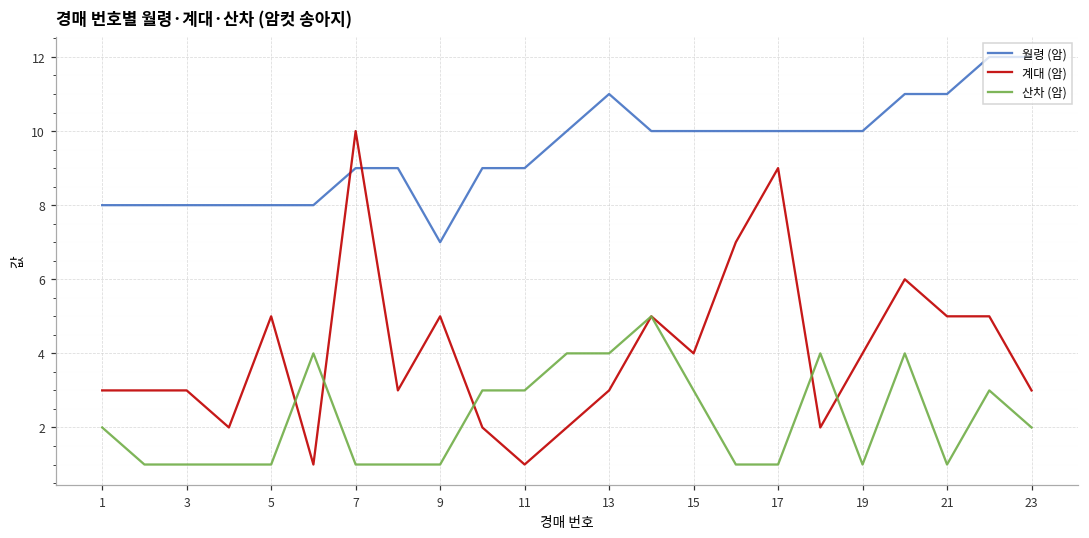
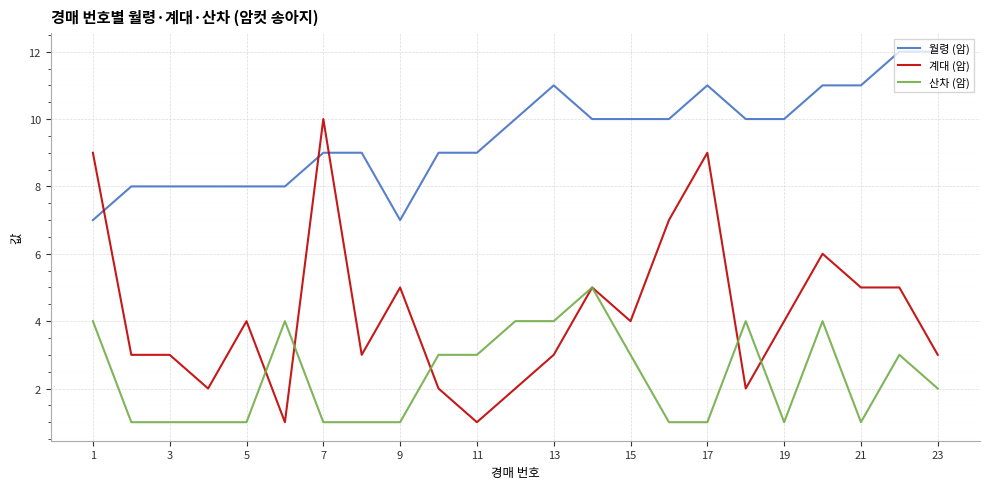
  {
    "월령 (암)": {
-     "1": 8,
+     "1": 7,
      "3": 8,
      "5": 8,
      "7": 9,
      "9": 7,
      "11": 9,
      "13": 11,
      "15": 10,
-     "17": 10,
+     "17": 11,
      "19": 10,
      "21": 11
    },
    "계대 (암)": {
-     "1": 3,
+     "1": 9,
      "3": 3,
-     "5": 5,
+     "5": 4,
      "7": 10,
      "9": 5,
      "11": 1,
      "13": 3,
      "15": 4,
      "17": 9,
      "19": 4,
      "21": 5,
      "23": 3
    },
    "산차 (암)": {
-     "1": 2,
+     "1": 4,
      "3": 1,
      "5": 1,
      "7": 1,
      "9": 1,
      "11": 3,
      "13": 4,
      "15": 3,
      "17": 1,
      "19": 1,
      "21": 1,
      "23": 2
    }
  }
